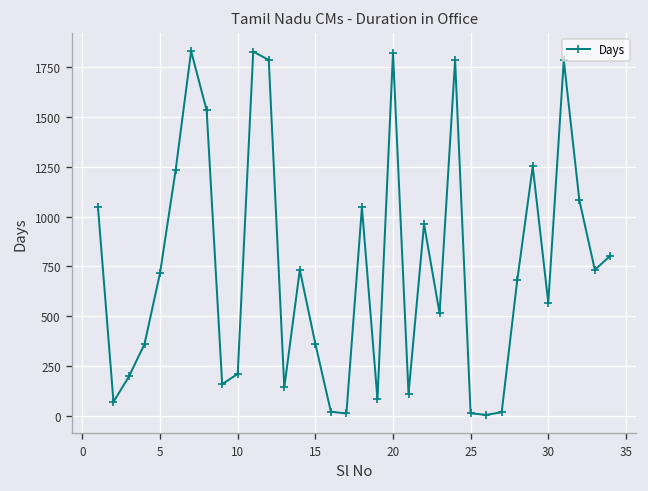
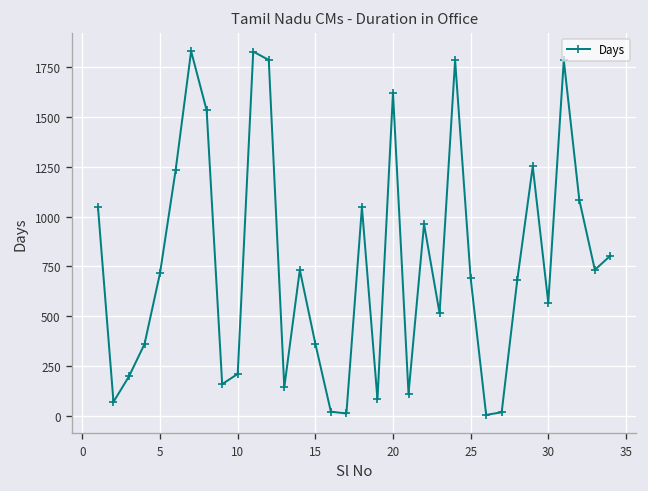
  {
    "5": 720,
    "10": 210,
    "15": 360,
-   "20": 1820,
-   "25": 20,
+   "20": 1620,
+   "25": 690,
    "30": 570
  }
